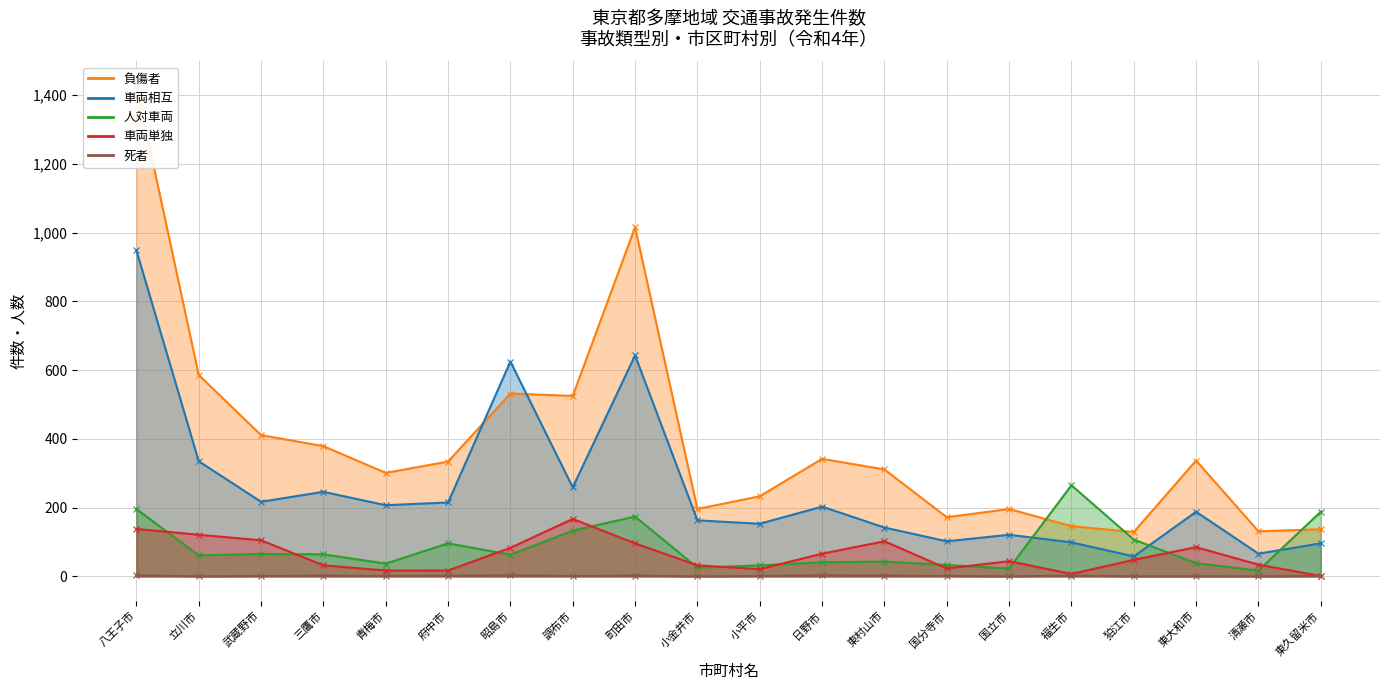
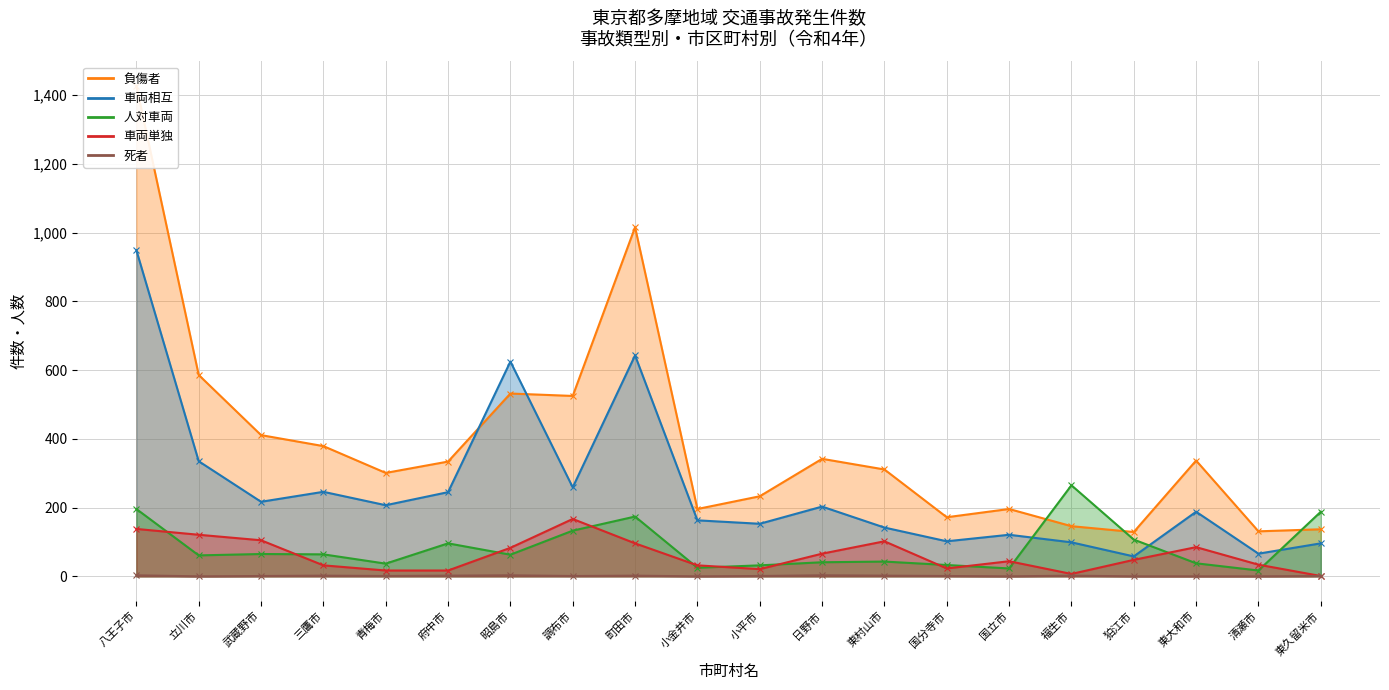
  {
    "車両相互": {
      "八王子市": 950,
      "立川市": 340,
      "武蔵野市": 220,
      "三鷹市": 250,
      "青梅市": 210,
-     "府中市": 220,
+     "府中市": 250,
      "昭島市": 630,
      "調布市": 260,
      "町田市": 640,
      "小金井市": 160,
      "小平市": 150,
      "日野市": 200,
      "東村山市": 140,
      "国分寺市": 100,
      "国立市": 120,
      "福生市": 100,
      "狛江市": 60,
      "東大和市": 190,
      "清瀬市": 70,
      "東久留米市": 100
    },
    "人対車両": {
      "八王子市": 200,
      "立川市": 60,
      "武蔵野市": 70,
      "三鷹市": 60,
      "青梅市": 40,
      "府中市": 100,
      "昭島市": 60,
      "調布市": 130,
      "町田市": 170,
      "小平市": 30,
      "日野市": 40,
      "東村山市": 40,
      "国分寺市": 30,
      "国立市": 20,
      "福生市": 270,
      "狛江市": 110,
      "東大和市": 40,
      "清瀬市": 20,
      "東久留米市": 190
    }
  }
